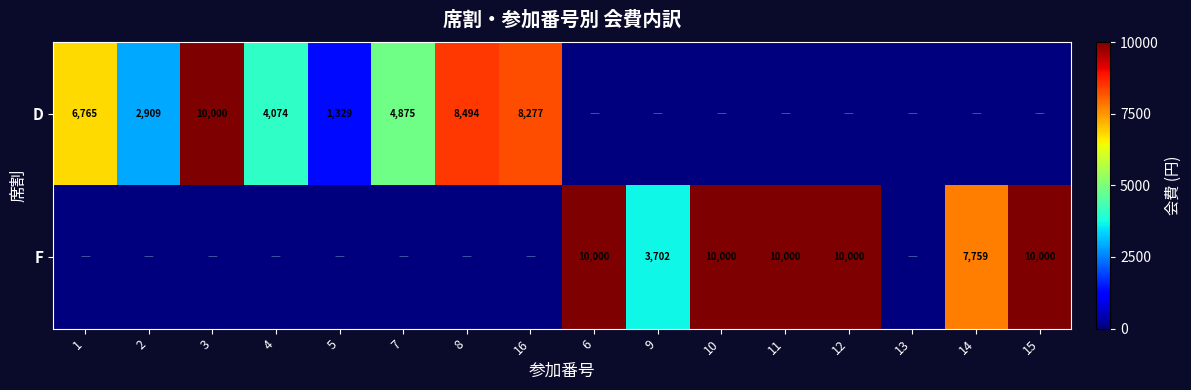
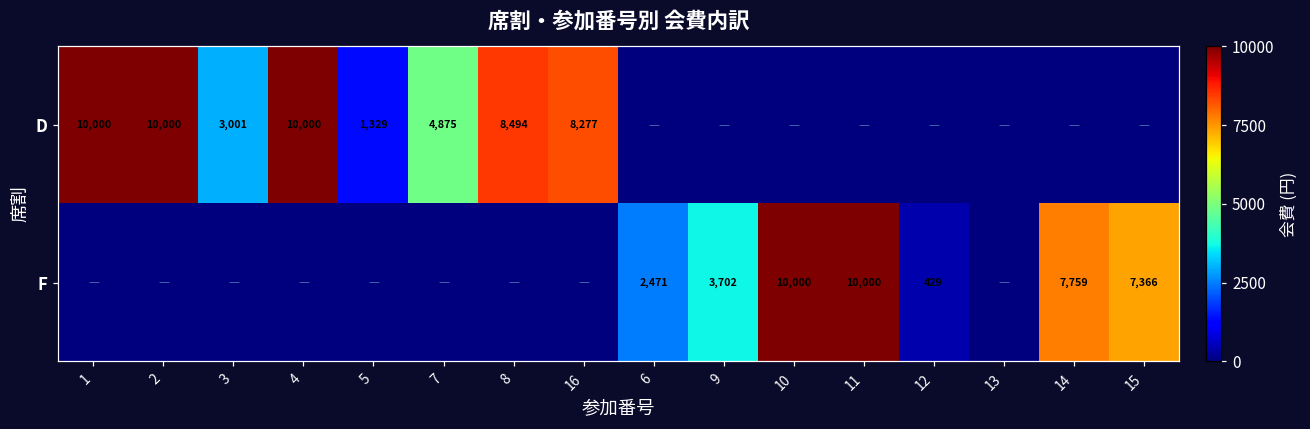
  {
    "D": {
-     "1": "6,765",
-     "2": "2,909",
-     "3": "10,000",
-     "4": "4,074",
+     "1": "10,000",
+     "2": "10,000",
+     "3": "3,001",
+     "4": "10,000",
      "5": "1,329",
      "7": "4,875",
      "8": "8,494",
      "16": "8,277"
    },
    "F": {
-     "6": "10,000",
+     "6": "2,471",
      "9": "3,702",
      "10": "10,000",
      "11": "10,000",
-     "12": "10,000",
+     "12": "429",
      "14": "7,759",
-     "15": "10,000"
+     "15": "7,366"
    }
  }
